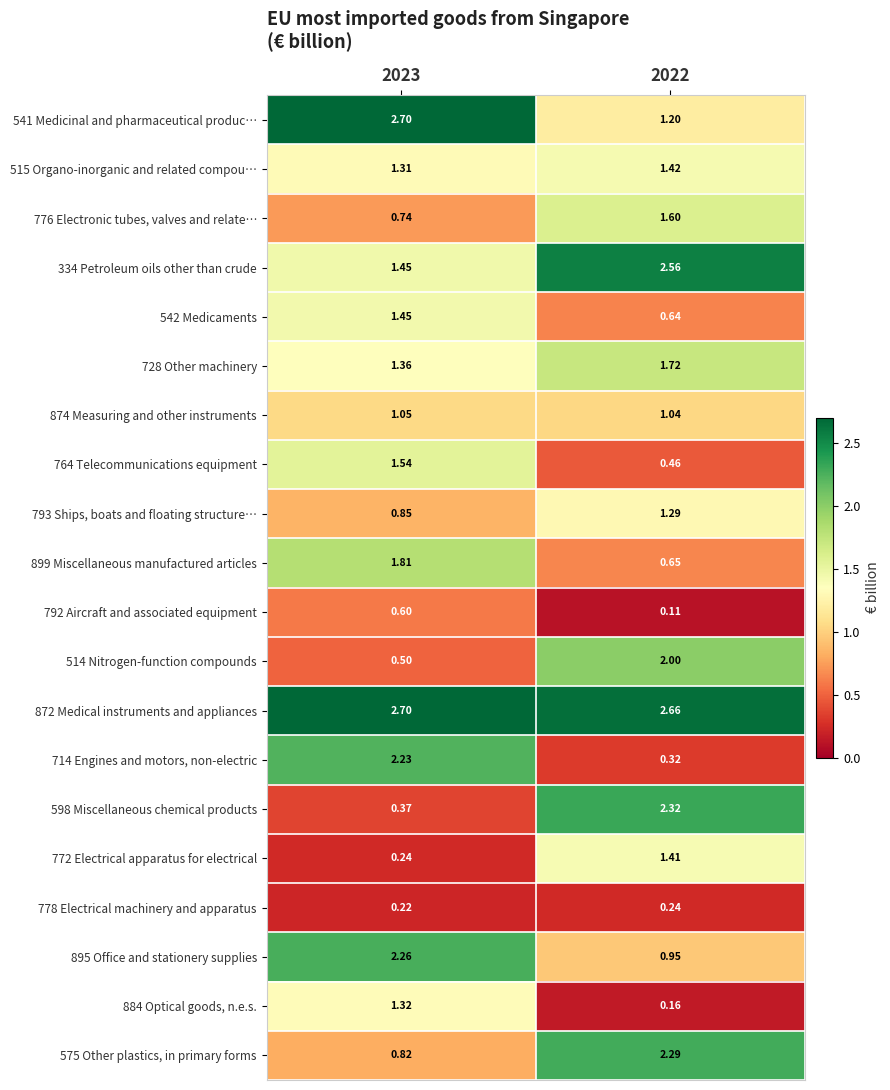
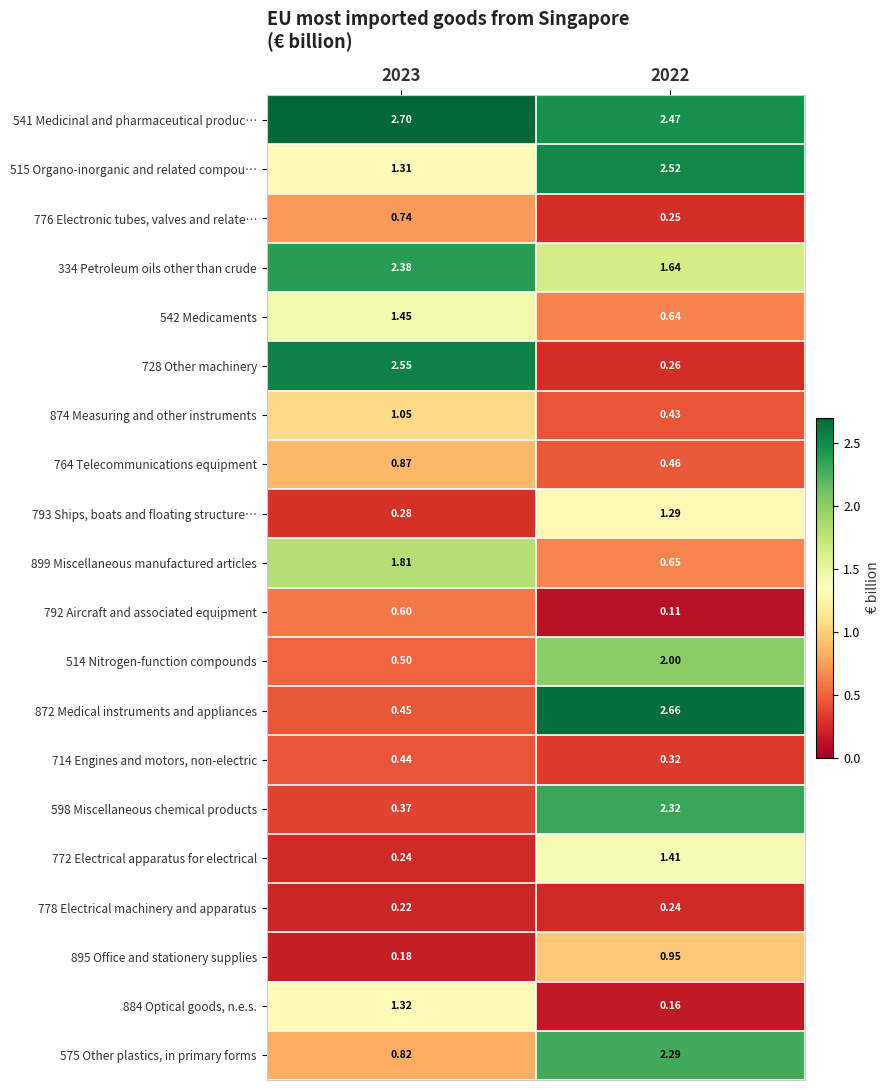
  {
    "541 Medicinal and pharmaceutical produc…": {
      "2023": 2.70,
-     "2022": 1.20
+     "2022": 2.47
    },
    "515 Organo-inorganic and related compou…": {
      "2023": 1.31,
-     "2022": 1.42
+     "2022": 2.52
    },
    "776 Electronic tubes, valves and relate…": {
      "2023": 0.74,
-     "2022": 1.60
+     "2022": 0.25
    },
    "334 Petroleum oils other than crude": {
-     "2023": 1.45,
-     "2022": 2.56
+     "2023": 2.38,
+     "2022": 1.64
    },
    "542 Medicaments": {
      "2023": 1.45,
      "2022": 0.64
    },
    "728 Other machinery": {
-     "2023": 1.36,
-     "2022": 1.72
+     "2023": 2.55,
+     "2022": 0.26
    },
    "874 Measuring and other instruments": {
      "2023": 1.05,
-     "2022": 1.04
+     "2022": 0.43
    },
    "764 Telecommunications equipment": {
-     "2023": 1.54,
+     "2023": 0.87,
      "2022": 0.46
    },
    "793 Ships, boats and floating structure…": {
-     "2023": 0.85,
+     "2023": 0.28,
      "2022": 1.29
    },
    "899 Miscellaneous manufactured articles": {
      "2023": 1.81,
      "2022": 0.65
    },
    "792 Aircraft and associated equipment": {
      "2023": 0.60,
      "2022": 0.11
    },
    "514 Nitrogen-function compounds": {
      "2023": 0.50,
      "2022": 2.00
    },
    "872 Medical instruments and appliances": {
-     "2023": 2.70,
+     "2023": 0.45,
      "2022": 2.66
    },
    "714 Engines and motors, non-electric": {
-     "2023": 2.23,
+     "2023": 0.44,
      "2022": 0.32
    },
    "598 Miscellaneous chemical products": {
      "2023": 0.37,
      "2022": 2.32
    },
    "772 Electrical apparatus for electrical": {
      "2023": 0.24,
      "2022": 1.41
    },
    "778 Electrical machinery and apparatus": {
      "2023": 0.22,
      "2022": 0.24
    },
    "895 Office and stationery supplies": {
-     "2023": 2.26,
+     "2023": 0.18,
      "2022": 0.95
    },
    "884 Optical goods, n.e.s.": {
      "2023": 1.32,
      "2022": 0.16
    },
    "575 Other plastics, in primary forms": {
      "2023": 0.82,
      "2022": 2.29
    }
  }
